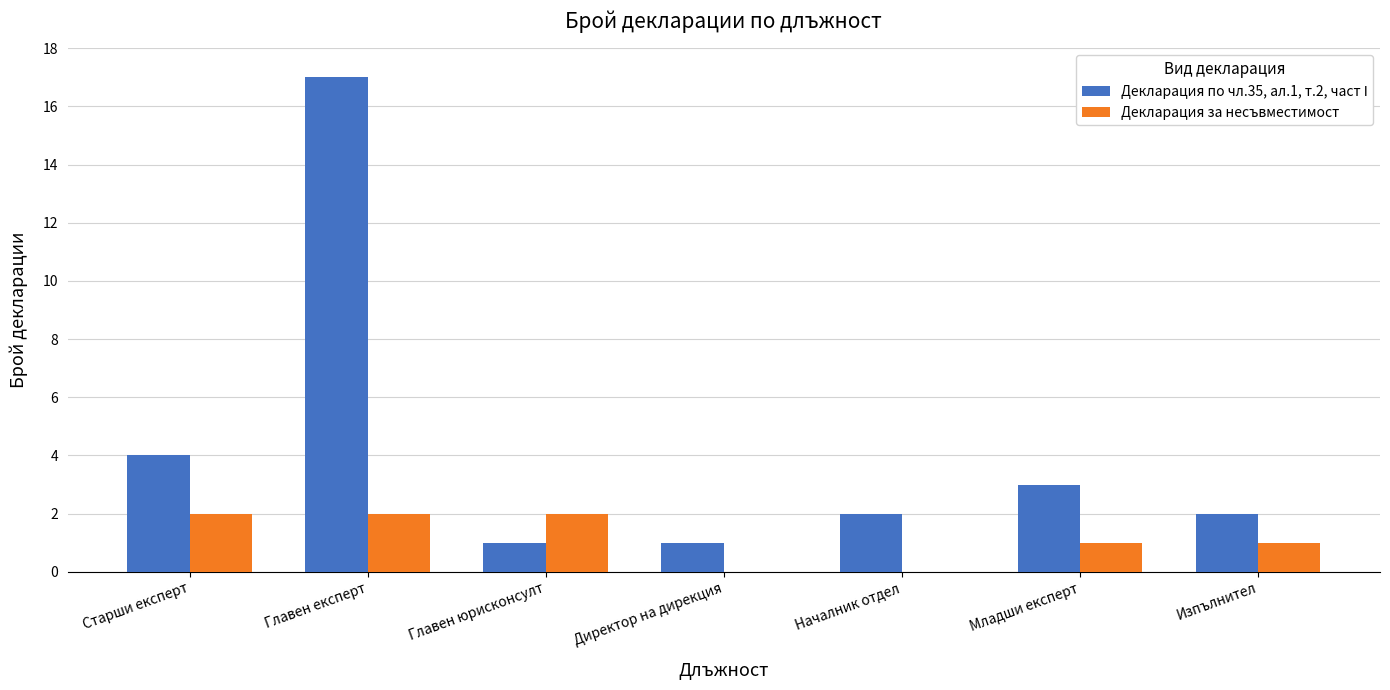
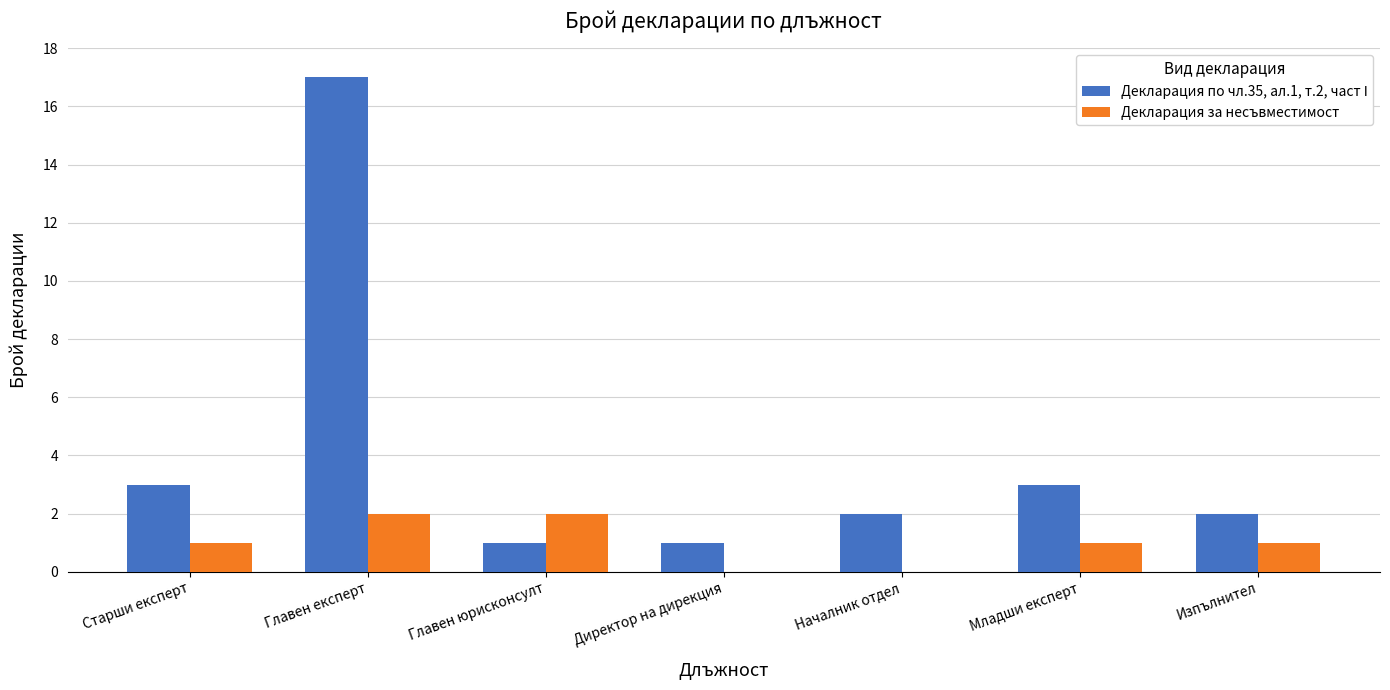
  {
    "Декларация по чл.35, ал.1, т.2, част І": {
-     "Старши експерт": 4,
+     "Старши експерт": 3,
      "Главен експерт": 17,
      "Главен юрисконсулт": 1,
      "Директор на дирекция": 1,
      "Началник отдел": 2,
      "Младши експерт": 3,
      "Изпълнител": 2
    },
    "Декларация за несъвместимост": {
-     "Старши експерт": 2,
+     "Старши експерт": 1,
      "Главен експерт": 2,
      "Главен юрисконсулт": 2,
      "Директор на дирекция": 0,
      "Началник отдел": 0,
      "Младши експерт": 1,
      "Изпълнител": 1
    }
  }
